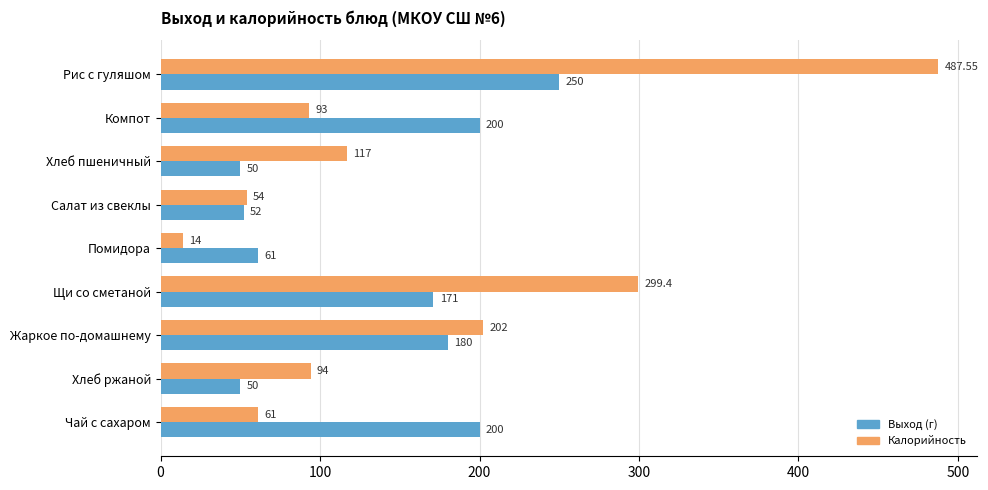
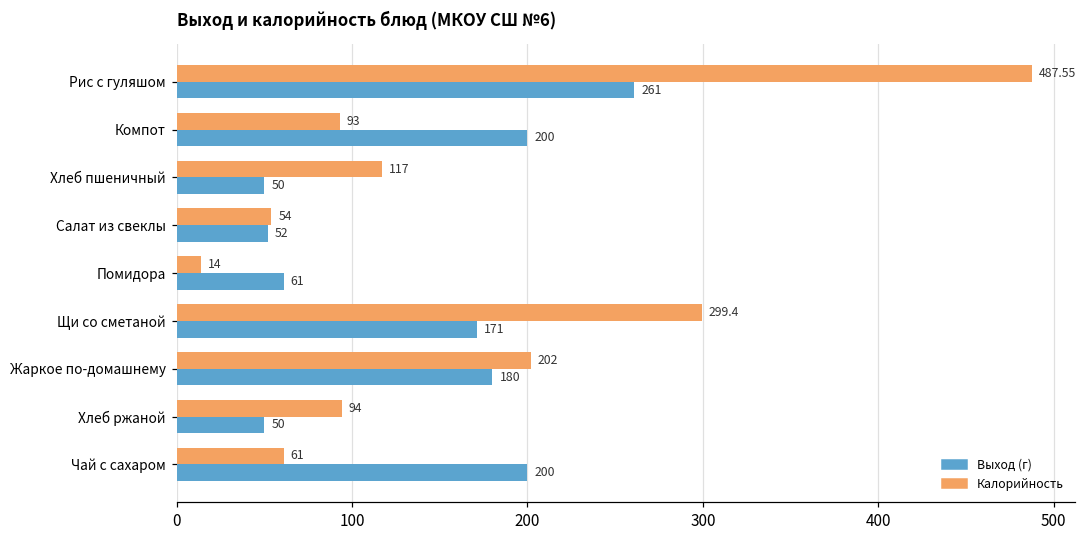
  {
    "Выход (г)": {
-     "Рис с гуляшом": 250,
+     "Рис с гуляшом": 261,
      "Компот": 200,
      "Хлеб пшеничный": 50,
      "Салат из свеклы": 52,
      "Помидора": 61,
      "Щи со сметаной": 171,
      "Жаркое по-домашнему": 180,
      "Хлеб ржаной": 50,
      "Чай с сахаром": 200
    },
    "Калорийность": {
      "Рис с гуляшом": 487.55,
      "Компот": 93,
      "Хлеб пшеничный": 117,
      "Салат из свеклы": 54,
      "Помидора": 14,
      "Щи со сметаной": 299.4,
      "Жаркое по-домашнему": 202,
      "Хлеб ржаной": 94,
      "Чай с сахаром": 61
    }
  }
